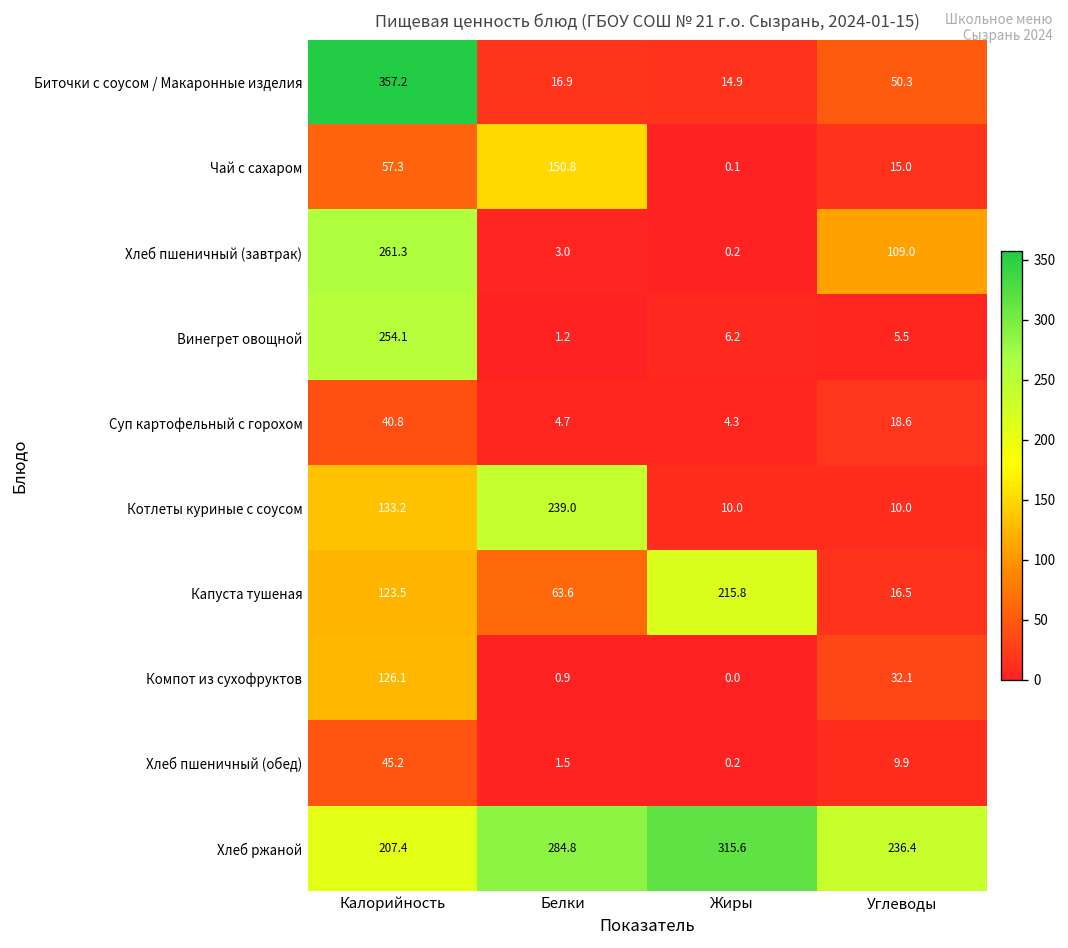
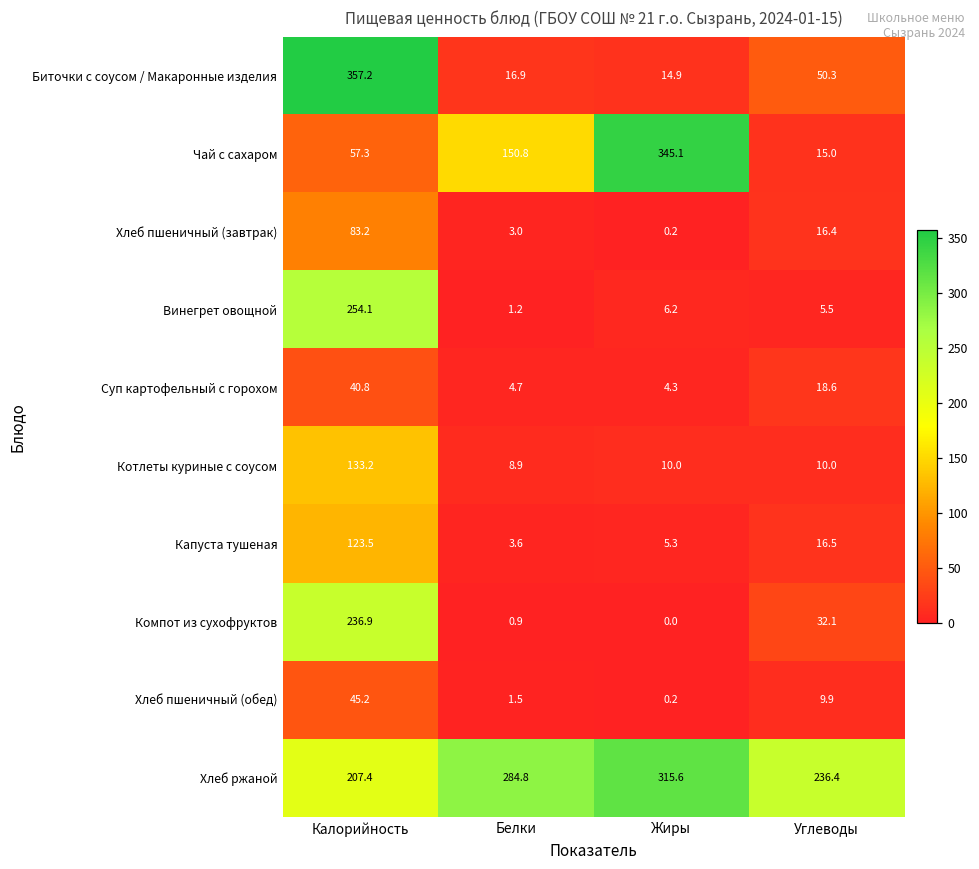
  {
    "Биточки с соусом / Макаронные изделия": {
      "Калорийность": 357.2,
      "Белки": 16.9,
      "Жиры": 14.9,
      "Углеводы": 50.3
    },
    "Чай с сахаром": {
      "Калорийность": 57.3,
      "Белки": 150.8,
-     "Жиры": 0.1,
+     "Жиры": 345.1,
      "Углеводы": 15.0
    },
    "Хлеб пшеничный (завтрак)": {
-     "Калорийность": 261.3,
+     "Калорийность": 83.2,
      "Белки": 3.0,
      "Жиры": 0.2,
-     "Углеводы": 109.0
+     "Углеводы": 16.4
    },
    "Винегрет овощной": {
      "Калорийность": 254.1,
      "Белки": 1.2,
      "Жиры": 6.2,
      "Углеводы": 5.5
    },
    "Суп картофельный с горохом": {
      "Калорийность": 40.8,
      "Белки": 4.7,
      "Жиры": 4.3,
      "Углеводы": 18.6
    },
    "Котлеты куриные с соусом": {
      "Калорийность": 133.2,
-     "Белки": 239.0,
+     "Белки": 8.9,
      "Жиры": 10.0,
      "Углеводы": 10.0
    },
    "Капуста тушеная": {
      "Калорийность": 123.5,
-     "Белки": 63.6,
-     "Жиры": 215.8,
+     "Белки": 3.6,
+     "Жиры": 5.3,
      "Углеводы": 16.5
    },
    "Компот из сухофруктов": {
-     "Калорийность": 126.1,
+     "Калорийность": 236.9,
      "Белки": 0.9,
      "Жиры": 0.0,
      "Углеводы": 32.1
    },
    "Хлеб пшеничный (обед)": {
      "Калорийность": 45.2,
      "Белки": 1.5,
      "Жиры": 0.2,
      "Углеводы": 9.9
    },
    "Хлеб ржаной": {
      "Калорийность": 207.4,
      "Белки": 284.8,
      "Жиры": 315.6,
      "Углеводы": 236.4
    }
  }
